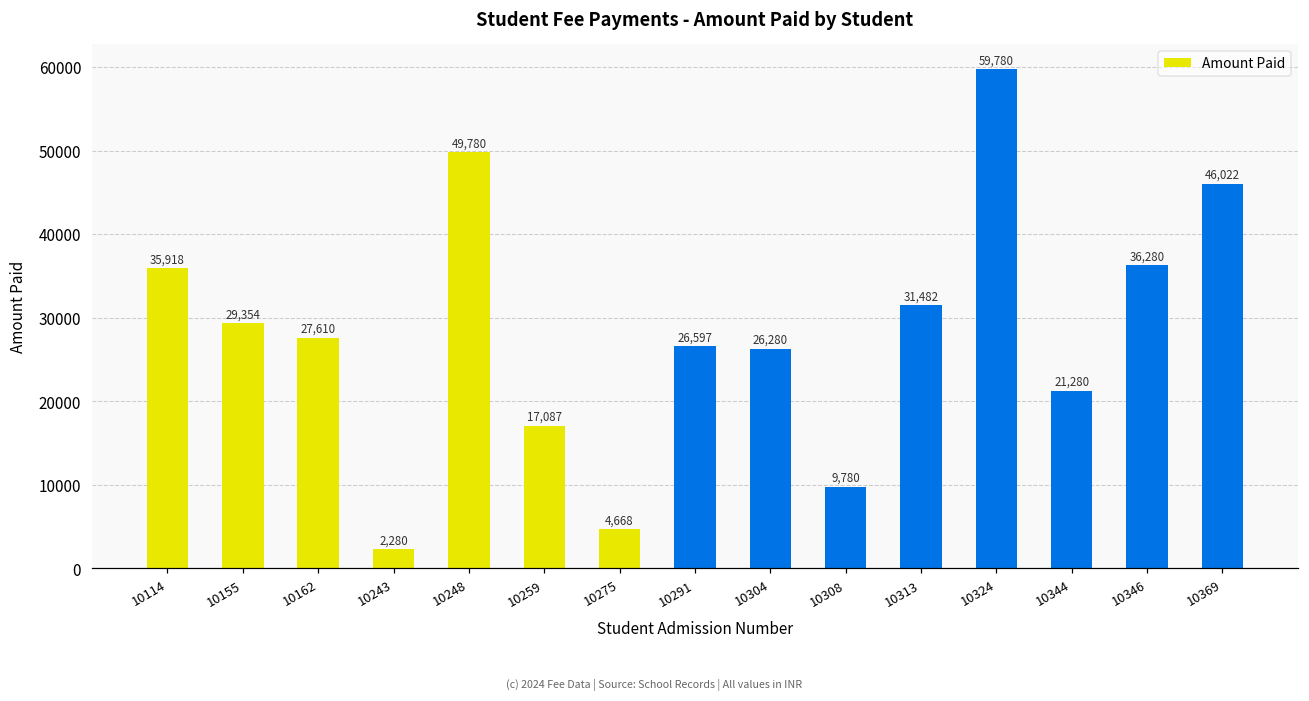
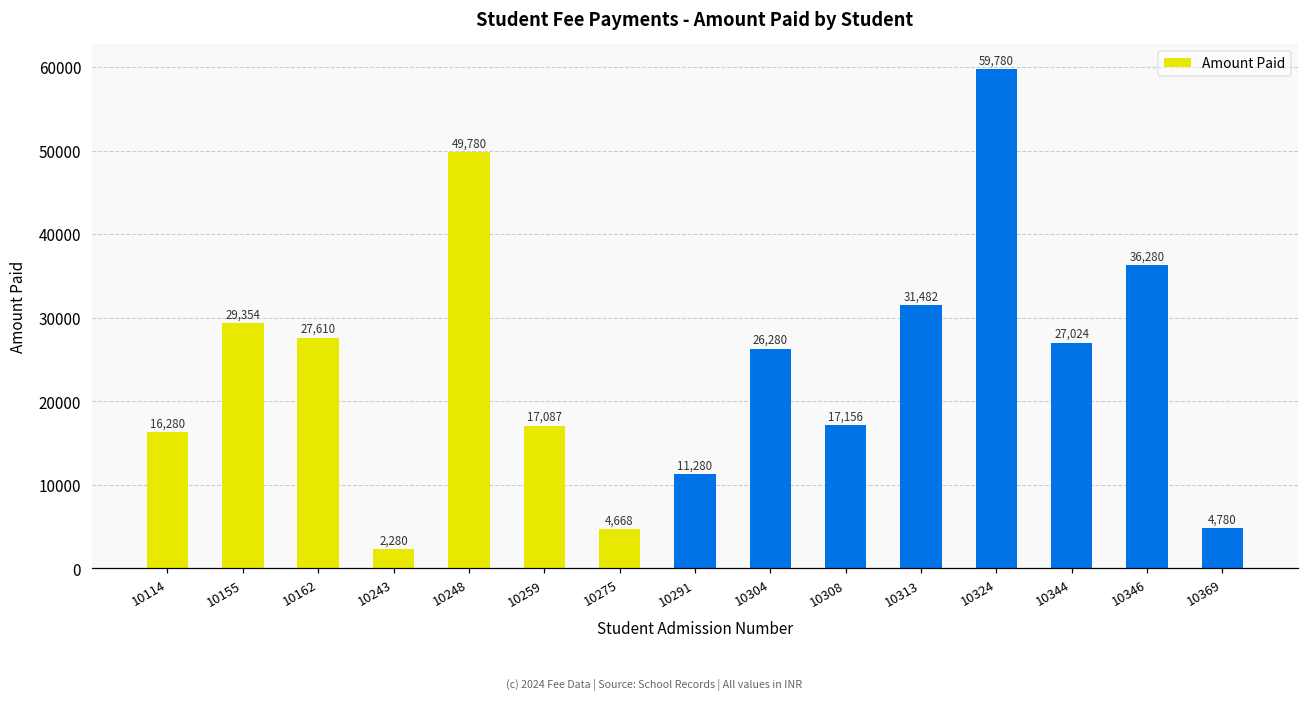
  {
-   "10114": "35,918",
+   "10114": "16,280",
    "10155": "29,354",
    "10162": "27,610",
    "10243": "2,280",
    "10248": "49,780",
    "10259": "17,087",
    "10275": "4,668",
-   "10291": "26,597",
+   "10291": "11,280",
    "10304": "26,280",
-   "10308": "9,780",
+   "10308": "17,156",
    "10313": "31,482",
    "10324": "59,780",
-   "10344": "21,280",
+   "10344": "27,024",
    "10346": "36,280",
-   "10369": "46,022"
+   "10369": "4,780"
  }
